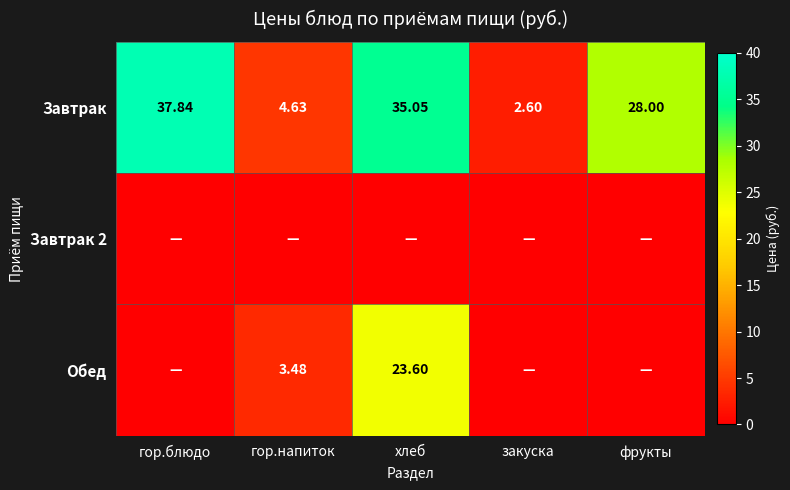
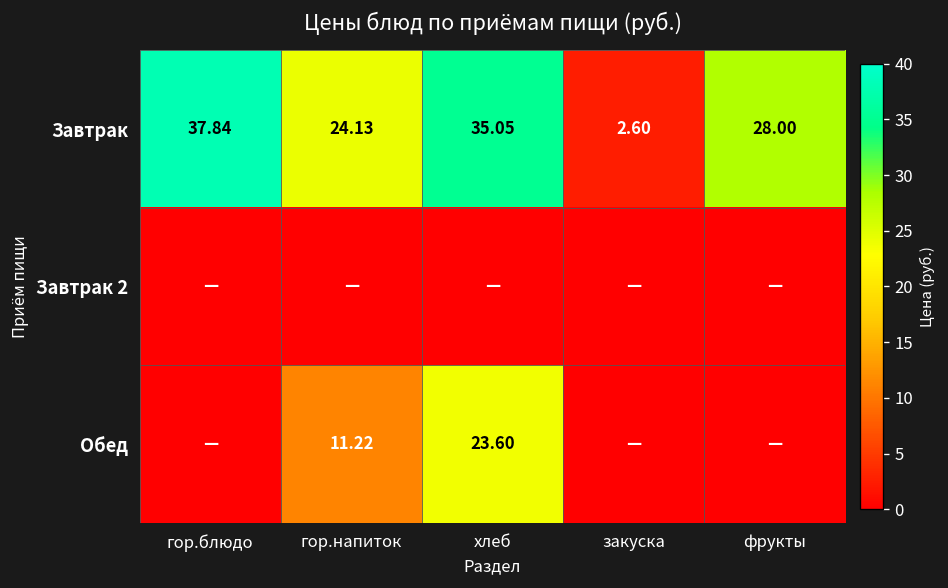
  {
    "Завтрак": {
      "гор.блюдо": 37.84,
-     "гор.напиток": 4.63,
+     "гор.напиток": 24.13,
      "хлеб": 35.05,
      "закуска": 2.60,
      "фрукты": 28.00
    },
    "Обед": {
-     "гор.напиток": 3.48,
+     "гор.напиток": 11.22,
      "хлеб": 23.60
    }
  }
